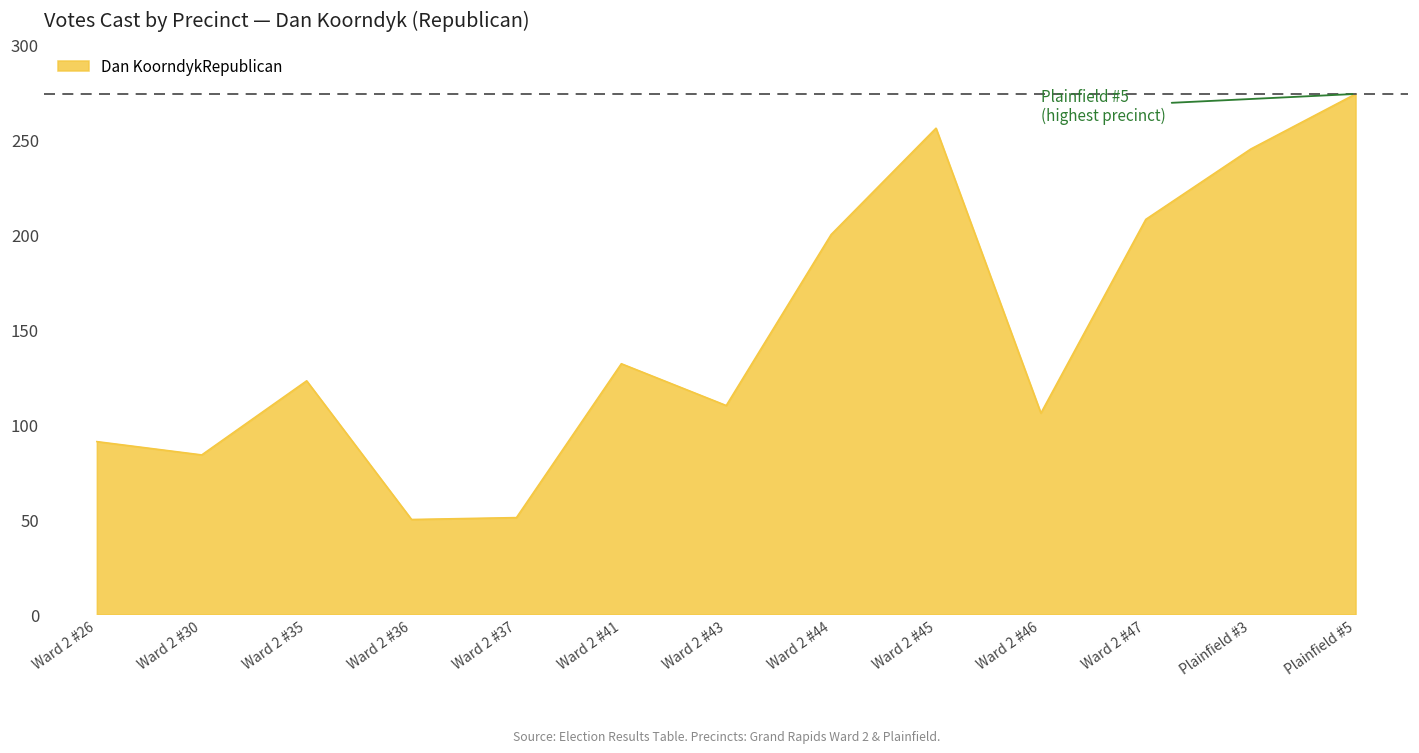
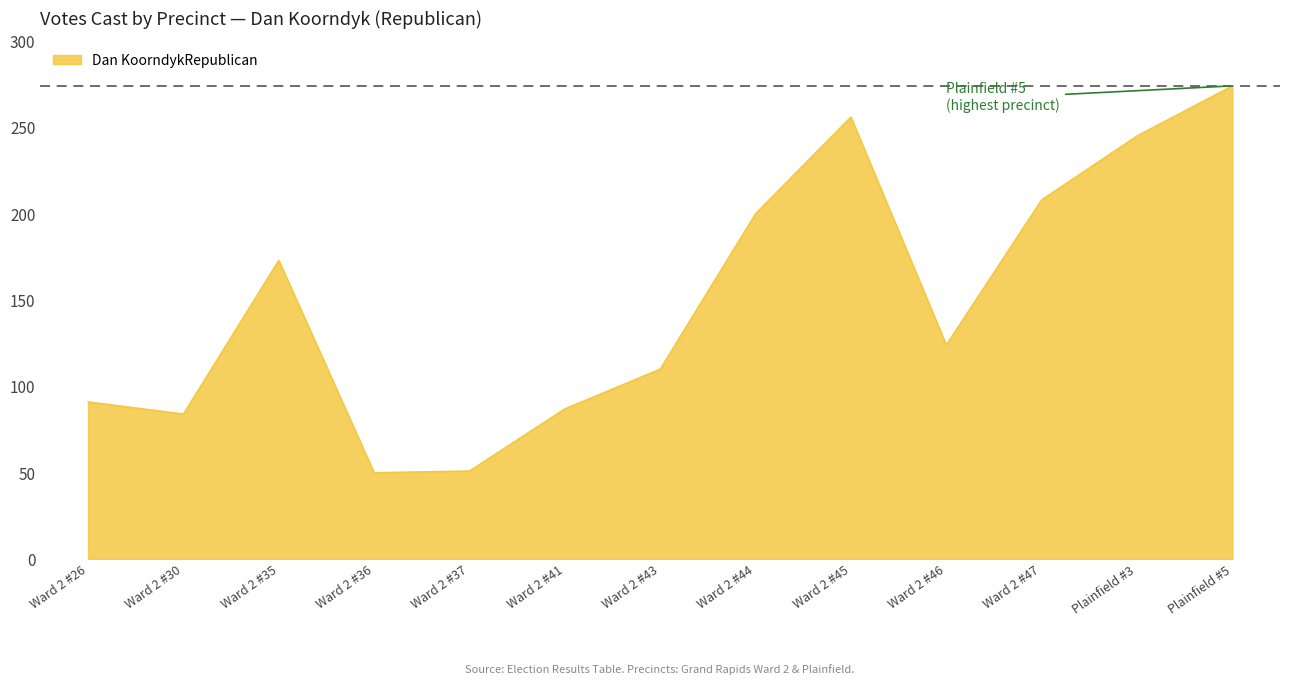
  {
    "Ward 2 #26": 91,
    "Ward 2 #30": 84,
-   "Ward 2 #35": 123,
+   "Ward 2 #35": 173,
    "Ward 2 #36": 50,
    "Ward 2 #37": 51,
-   "Ward 2 #41": 132,
+   "Ward 2 #41": 87,
    "Ward 2 #43": 110,
    "Ward 2 #44": 200,
    "Ward 2 #45": 256,
-   "Ward 2 #46": 106,
+   "Ward 2 #46": 124,
    "Ward 2 #47": 208,
    "Plainfield #3": 245
  }
